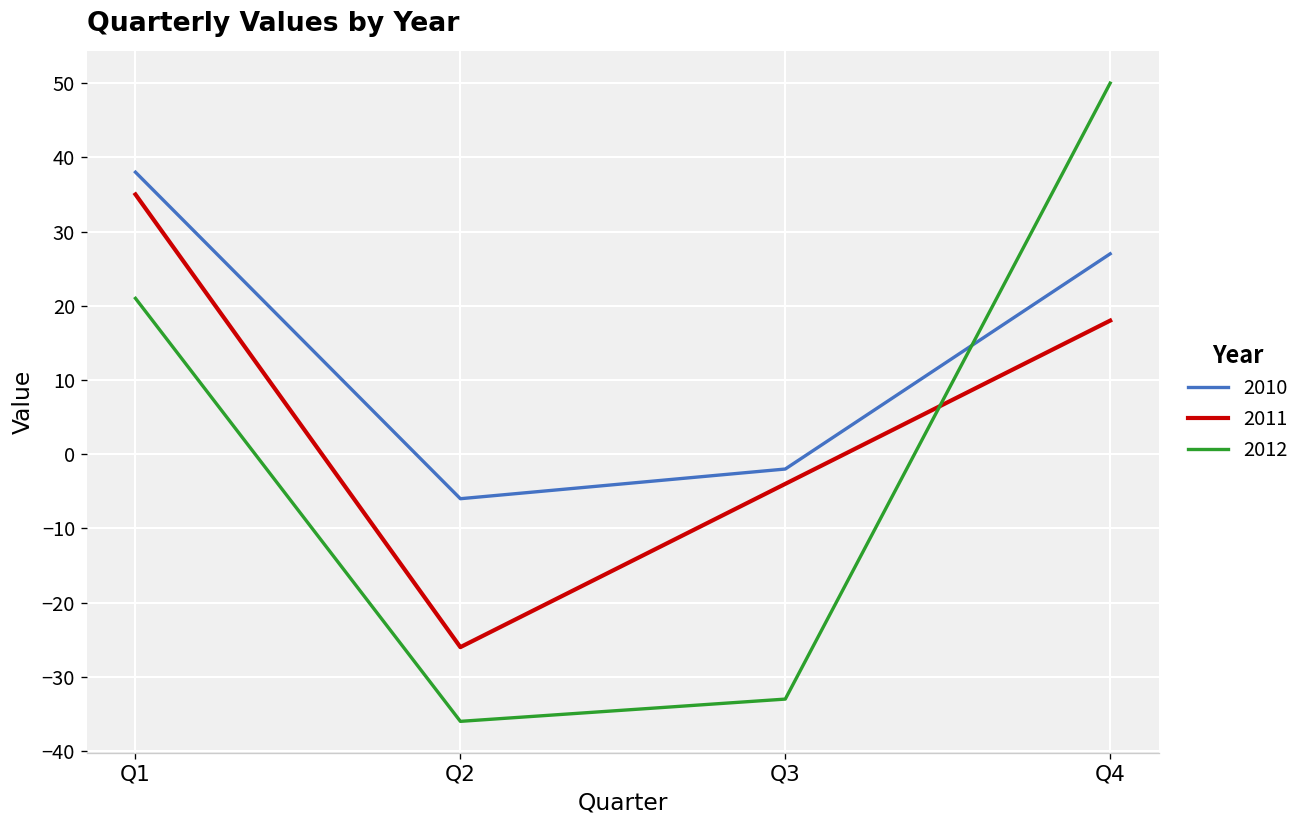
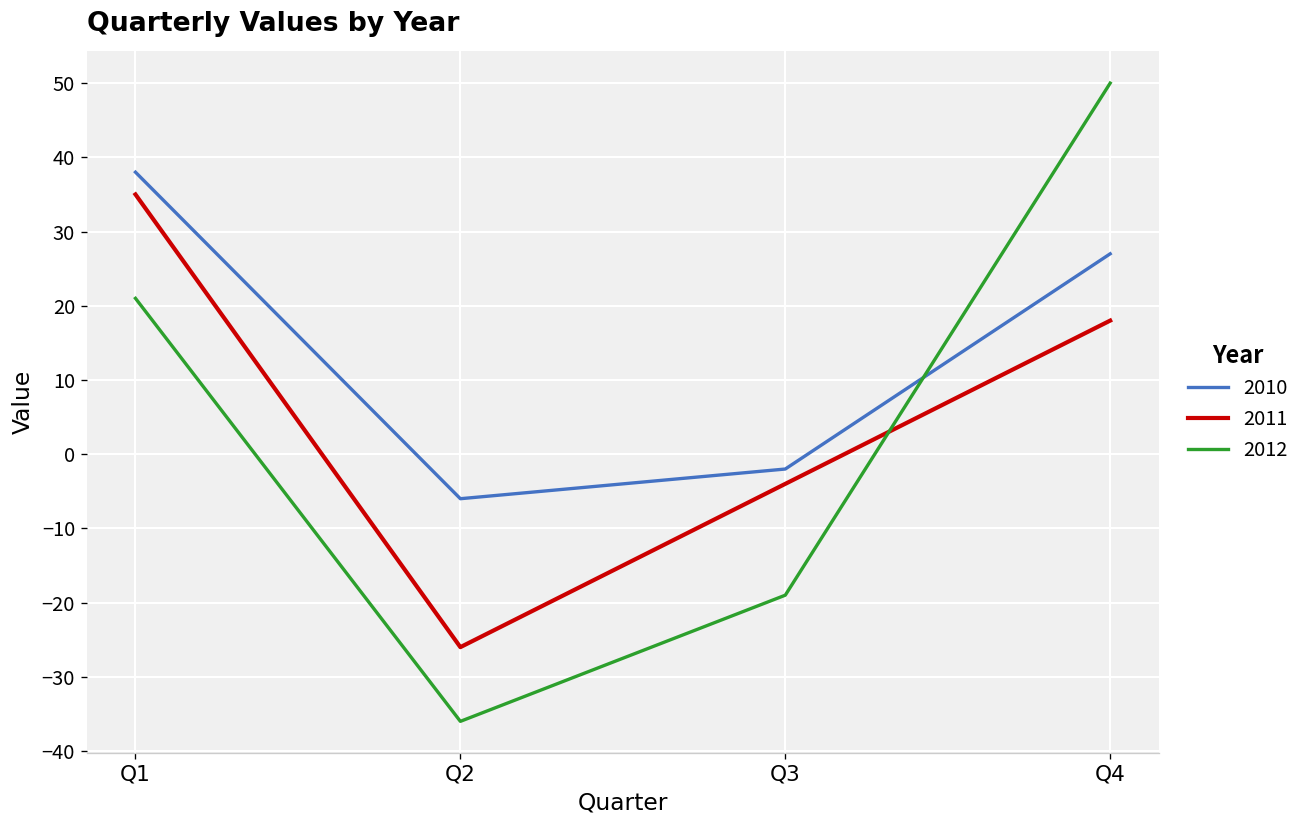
  {
    "2010": {
      "Q1": 38,
      "Q2": -6,
      "Q3": -2,
      "Q4": 27
    },
    "2011": {
      "Q1": 35,
      "Q2": -26,
      "Q3": -4,
      "Q4": 18
    },
    "2012": {
      "Q1": 21,
      "Q2": -36,
-     "Q3": -33,
+     "Q3": -19,
      "Q4": 50
    }
  }
